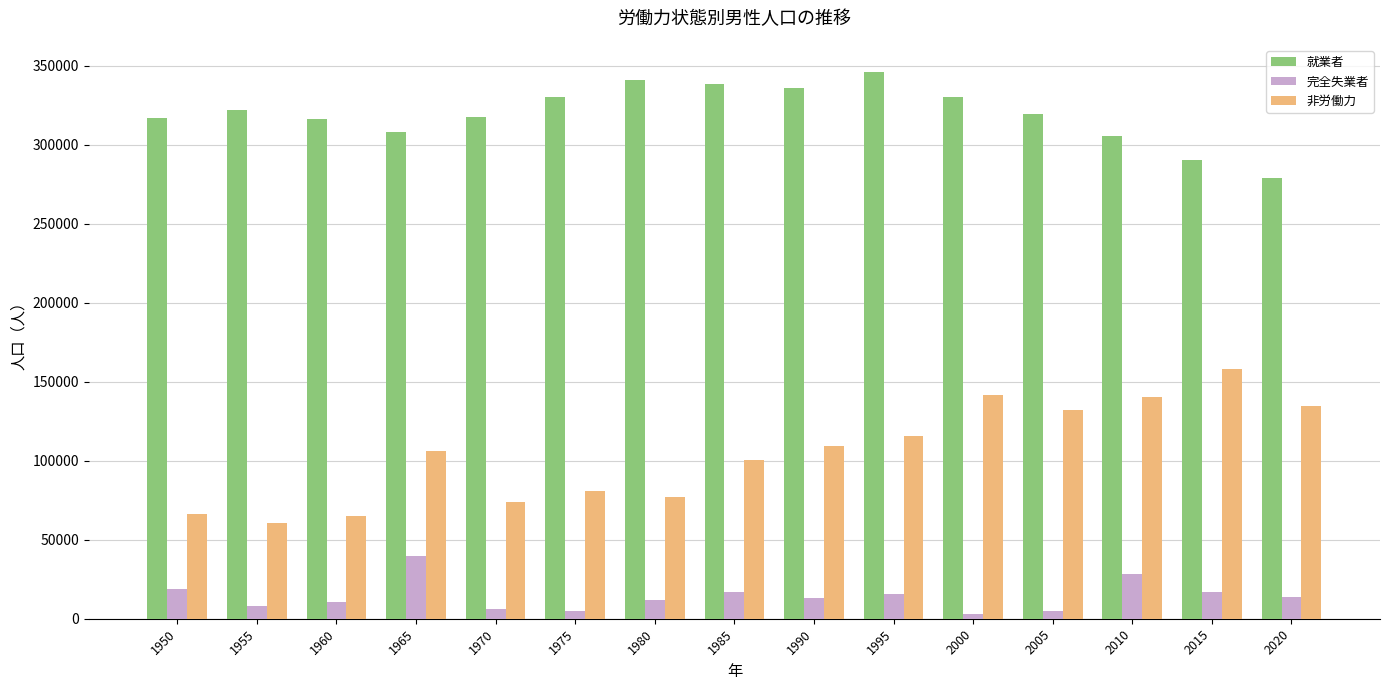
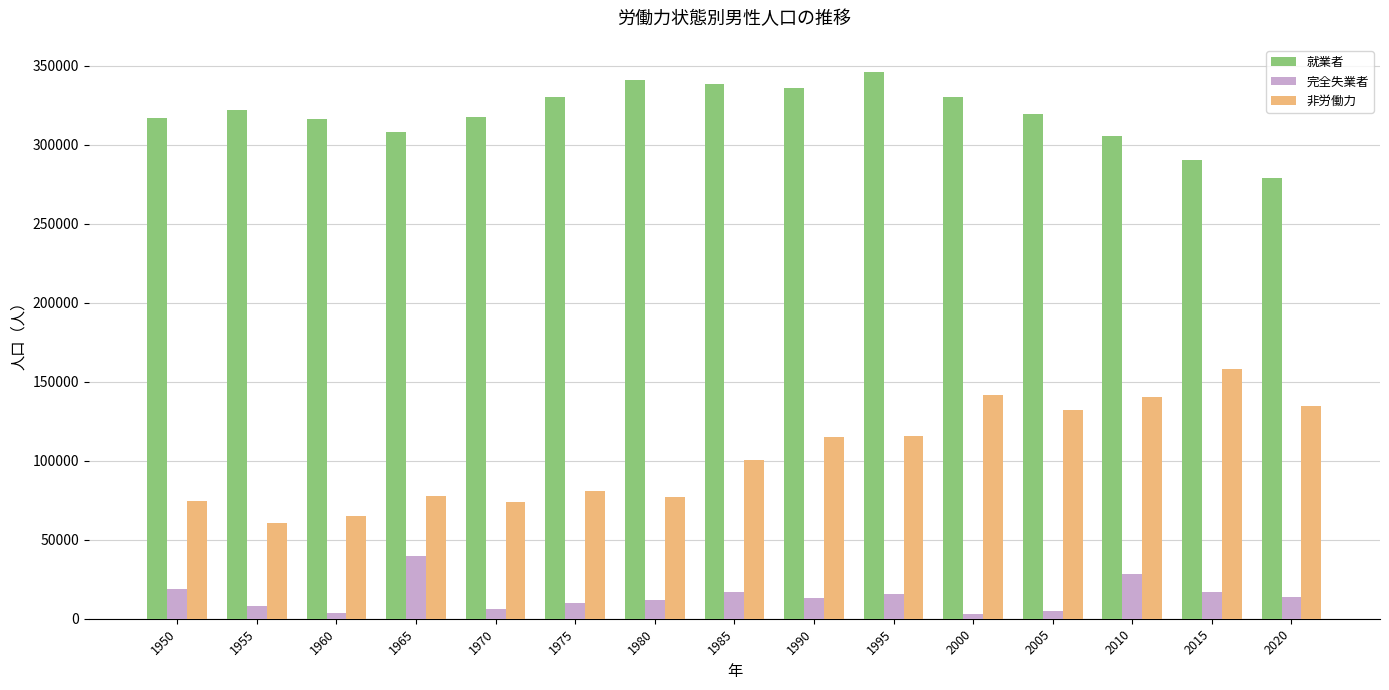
  {
    "就業者": {
      "1950": 317000,
      "1955": 322000,
      "1960": 316000,
      "1965": 308000,
      "1970": 318000,
      "1975": 330000,
      "1980": 341000,
      "1985": 338000,
      "1990": 336000,
      "1995": 346000,
      "2000": 330000,
      "2005": 320000,
      "2010": 306000,
      "2015": 290000,
      "2020": 279000
    },
    "完全失業者": {
      "1950": 19000,
      "1955": 8000,
-     "1960": 11000,
+     "1960": 3000,
      "1965": 40000,
      "1970": 6000,
-     "1975": 5000,
+     "1975": 10000,
      "1980": 12000,
      "1985": 17000,
      "1990": 13000,
      "1995": 16000,
      "2000": 3000,
      "2005": 5000,
      "2010": 28000,
      "2015": 17000,
      "2020": 14000
    },
    "非労働力": {
-     "1950": 67000,
+     "1950": 74000,
      "1955": 60000,
      "1960": 65000,
-     "1965": 106000,
+     "1965": 77000,
      "1970": 74000,
      "1975": 81000,
      "1980": 77000,
      "1985": 101000,
-     "1990": 109000,
+     "1990": 115000,
      "1995": 116000,
      "2000": 141000,
      "2005": 132000,
      "2010": 140000,
      "2015": 158000,
      "2020": 135000
    }
  }
